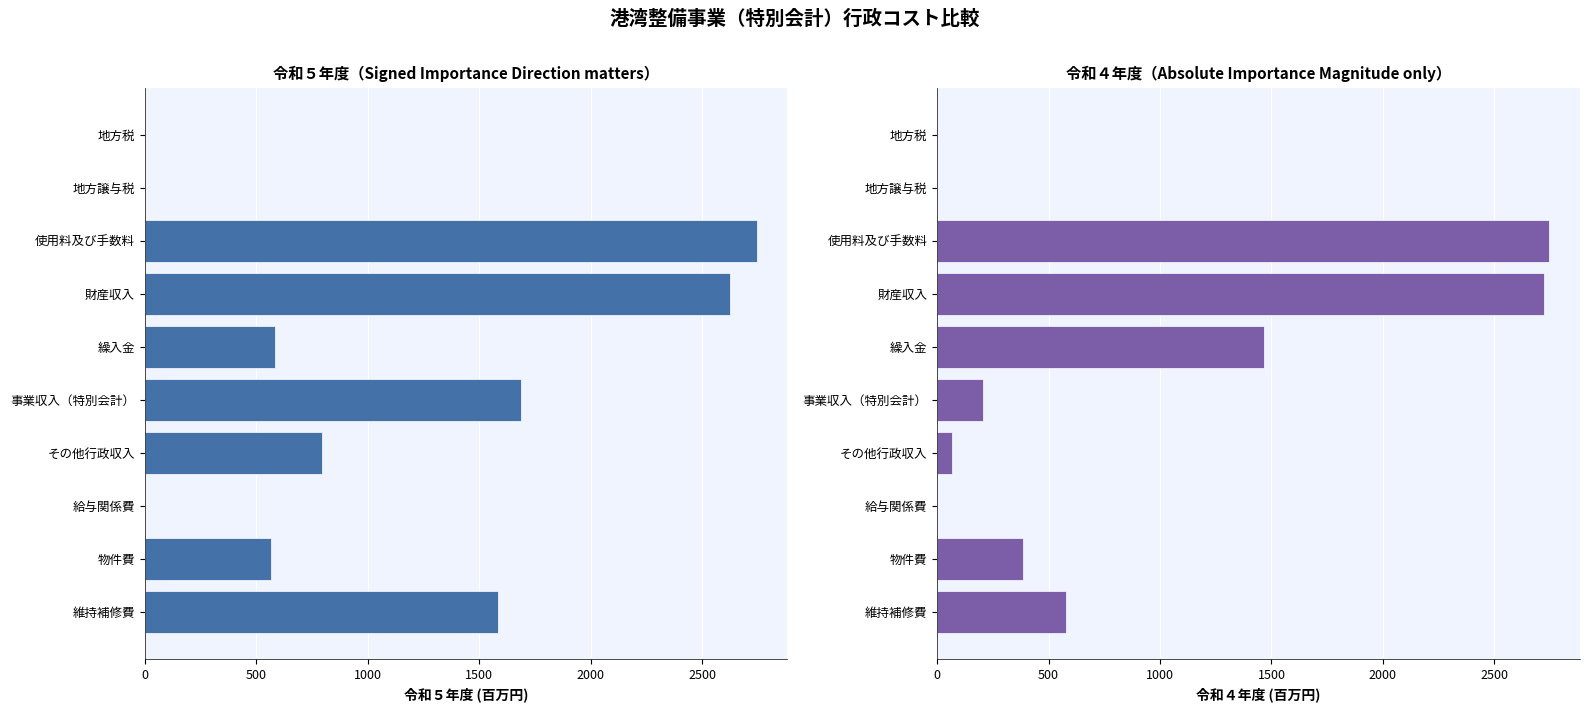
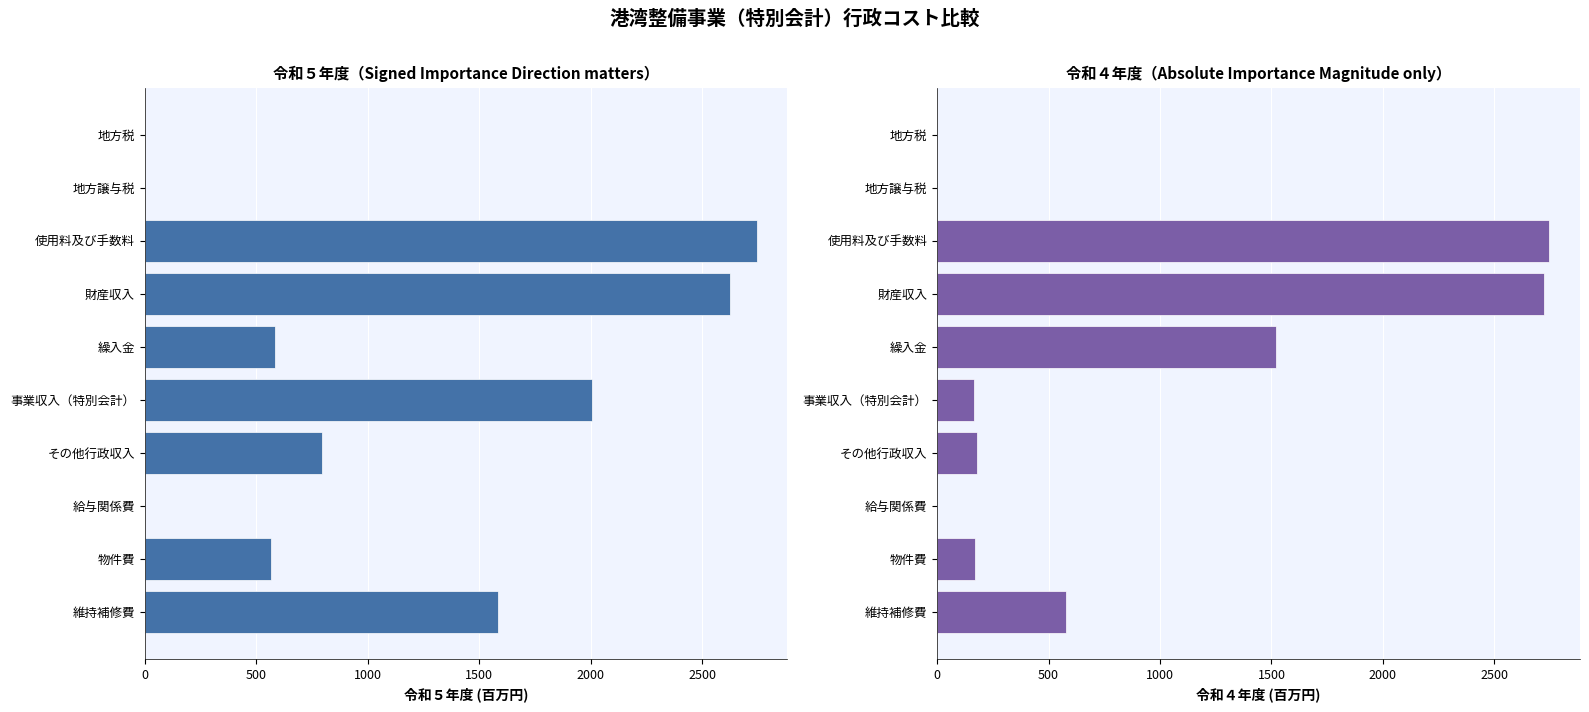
  {
    "令和５年度（Signed Importance Direction matters）": {
      "地方税": 0,
      "地方譲与税": 0,
      "使用料及び手数料": 2750,
      "財産収入": 2620,
      "繰入金": 580,
-     "事業収入（特別会計）": 1690,
+     "事業収入（特別会計）": 2010,
      "その他行政収入": 800,
      "物件費": 560,
      "維持補修費": 1590
    },
    "令和４年度（Absolute Importance Magnitude only）": {
      "地方税": 0,
      "地方譲与税": 0,
      "使用料及び手数料": 2750,
      "財産収入": 2720,
-     "繰入金": 1470,
-     "事業収入（特別会計）": 210,
-     "その他行政収入": 70,
-     "物件費": 380,
+     "繰入金": 1520,
+     "事業収入（特別会計）": 160,
+     "その他行政収入": 180,
+     "物件費": 170,
      "維持補修費": 580
    }
  }
